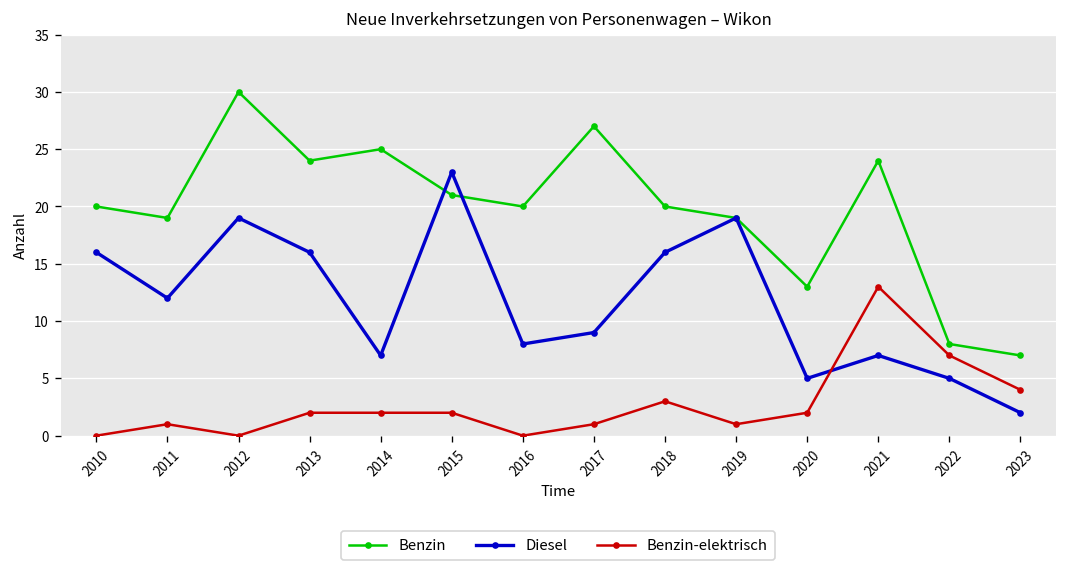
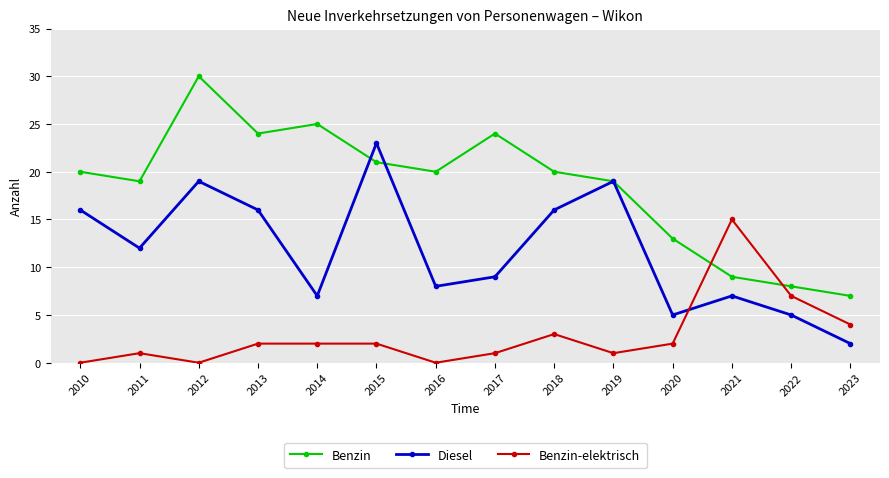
  {
    "Benzin": {
      "2010": 20,
      "2011": 19,
      "2012": 30,
      "2013": 24,
      "2014": 25,
      "2015": 21,
      "2016": 20,
-     "2017": 27,
+     "2017": 24,
      "2018": 20,
      "2020": 13,
-     "2021": 24,
+     "2021": 9,
      "2022": 8,
      "2023": 7
    },
    "Diesel": {
      "2010": 16,
      "2011": 12,
      "2012": 19,
      "2013": 16,
      "2014": 7,
      "2015": 23,
      "2016": 8,
      "2017": 9,
      "2018": 16,
      "2020": 5,
      "2021": 7,
      "2022": 5,
      "2023": 2
    },
    "Benzin-elektrisch": {
      "2010": 0,
      "2011": 1,
      "2012": 0,
      "2013": 2,
      "2014": 2,
      "2015": 2,
      "2016": 0,
      "2017": 1,
      "2018": 3,
      "2019": 1,
      "2020": 2,
-     "2021": 13,
+     "2021": 15,
      "2022": 7,
      "2023": 4
    }
  }
